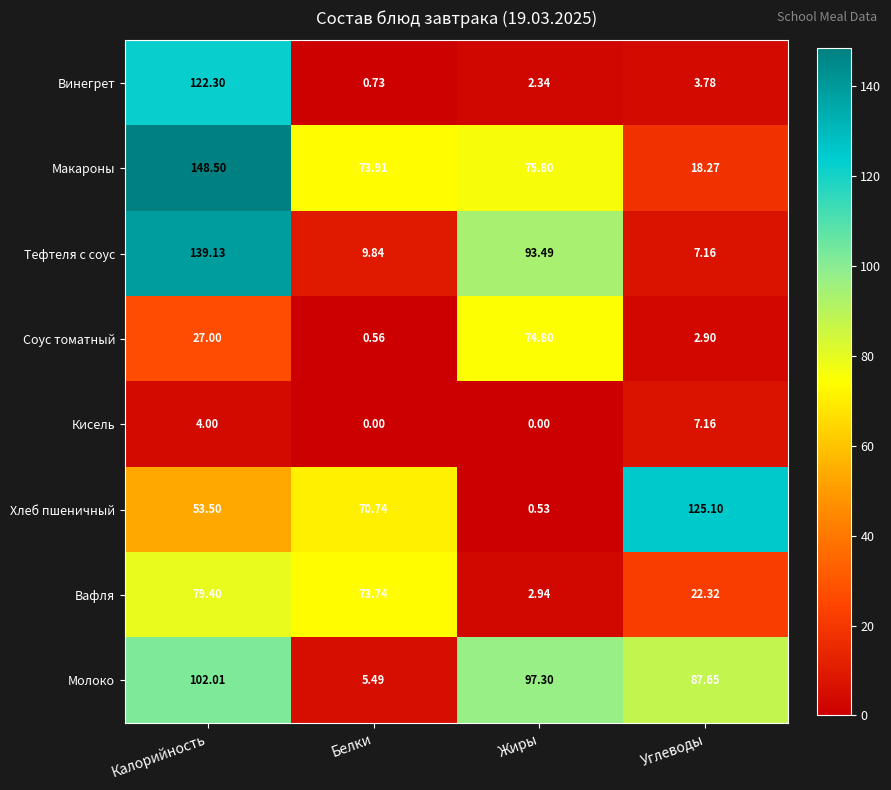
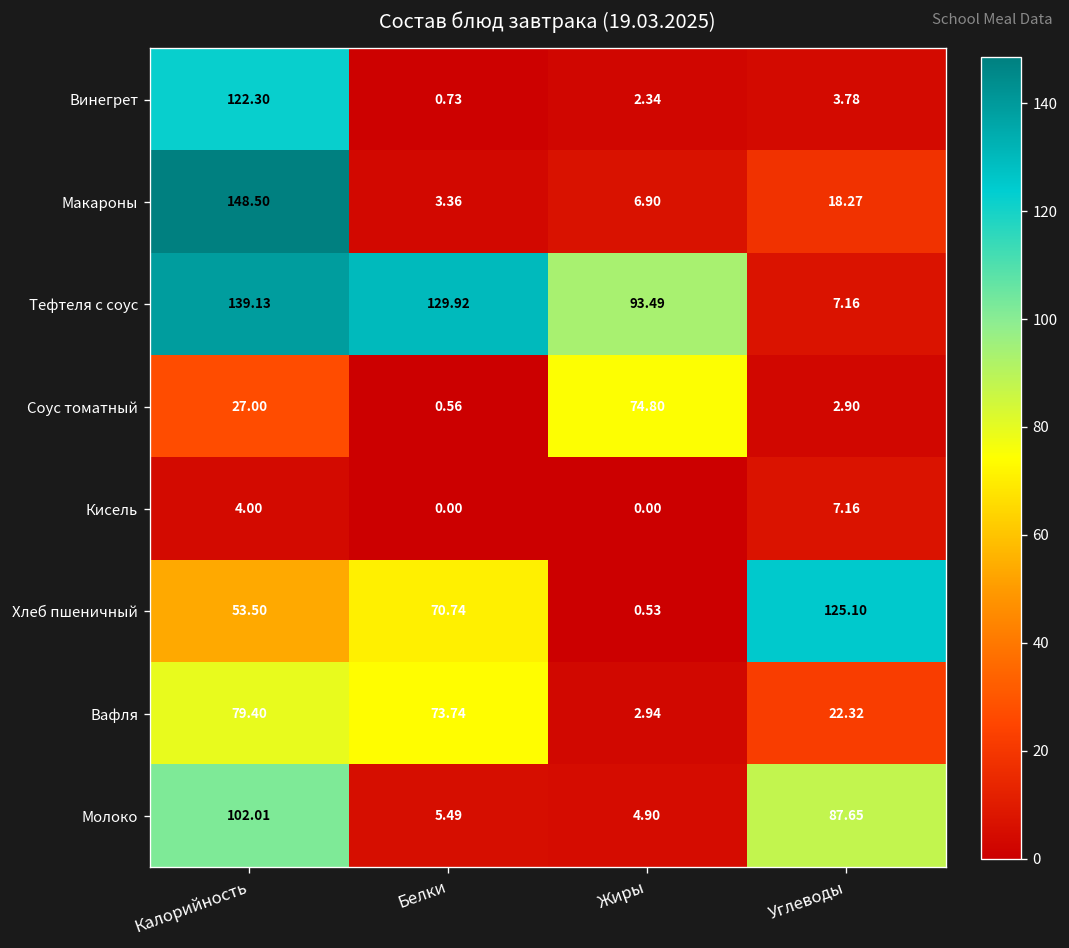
  {
    "Винегрет": {
      "Калорийность": 122.30,
      "Белки": 0.73,
      "Жиры": 2.34,
      "Углеводы": 3.78
    },
    "Макароны": {
      "Калорийность": 148.50,
-     "Белки": 73.91,
-     "Жиры": 75.80,
+     "Белки": 3.36,
+     "Жиры": 6.90,
      "Углеводы": 18.27
    },
    "Тефтеля с соус": {
      "Калорийность": 139.13,
-     "Белки": 9.84,
+     "Белки": 129.92,
      "Жиры": 93.49,
      "Углеводы": 7.16
    },
    "Соус томатный": {
      "Калорийность": 27.00,
      "Белки": 0.56,
      "Жиры": 74.80,
      "Углеводы": 2.90
    },
    "Кисель": {
      "Калорийность": 4.00,
      "Белки": 0.00,
      "Жиры": 0.00,
      "Углеводы": 7.16
    },
    "Хлеб пшеничный": {
      "Калорийность": 53.50,
      "Белки": 70.74,
      "Жиры": 0.53,
      "Углеводы": 125.10
    },
    "Вафля": {
      "Калорийность": 79.40,
      "Белки": 73.74,
      "Жиры": 2.94,
      "Углеводы": 22.32
    },
    "Молоко": {
      "Калорийность": 102.01,
      "Белки": 5.49,
-     "Жиры": 97.30,
+     "Жиры": 4.90,
      "Углеводы": 87.65
    }
  }
